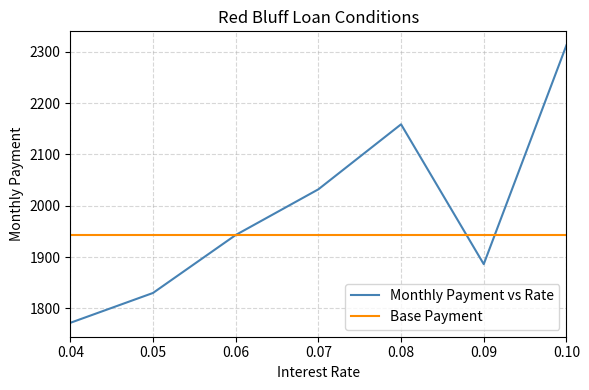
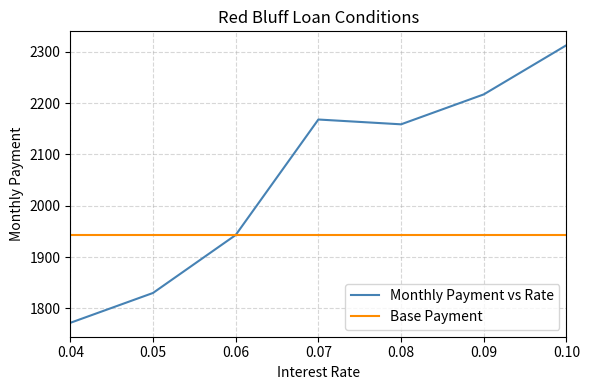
  {
    "Monthly Payment vs Rate": {
      "0.04": 1770,
      "0.05": 1830,
-     "0.07": 2030,
+     "0.07": 2170,
      "0.08": 2160,
-     "0.09": 1890,
+     "0.09": 2220,
      "0.10": 2310
    },
    "Base Payment": {
      "0.04": 1940,
      "0.05": 1940,
      "0.07": 1940,
      "0.08": 1940,
      "0.09": 1940,
      "0.10": 1940
    }
  }
